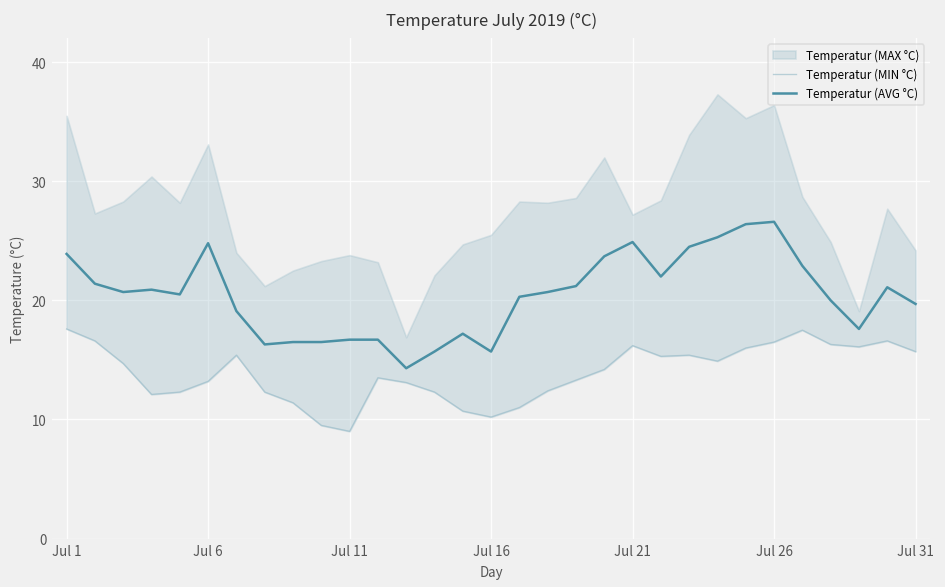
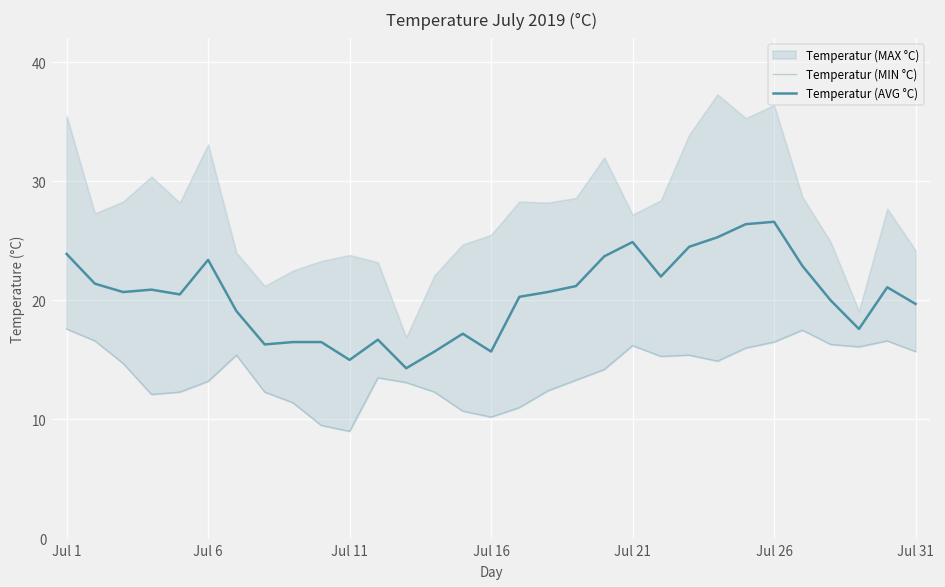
  {
    "Temperatur (AVG °C)": {
      "Jul 1": 24,
-     "Jul 6": 25,
-     "Jul 11": 17,
+     "Jul 6": 23,
+     "Jul 11": 15,
      "Jul 16": 16,
      "Jul 21": 25,
      "Jul 26": 27,
      "Jul 31": 20
    }
  }
